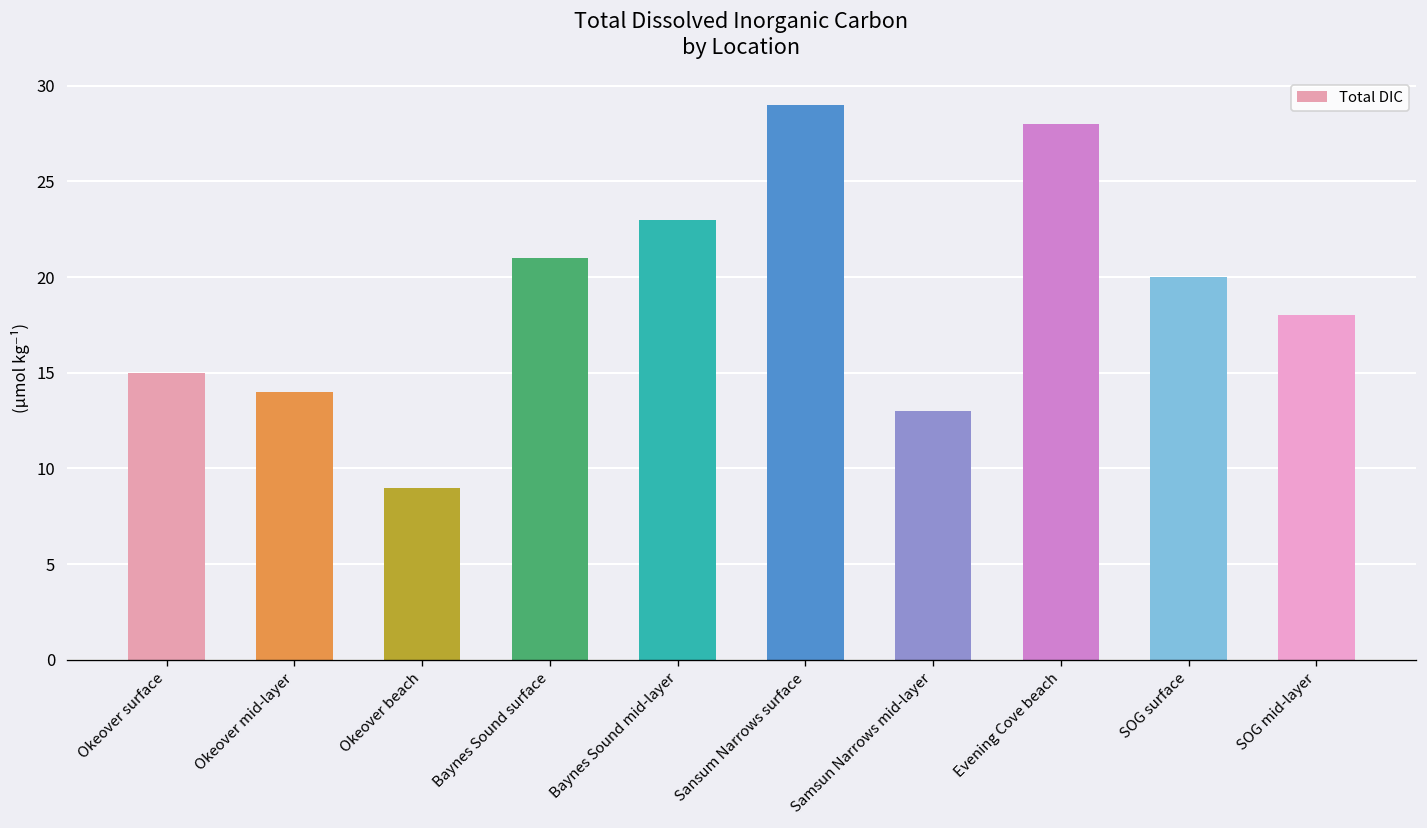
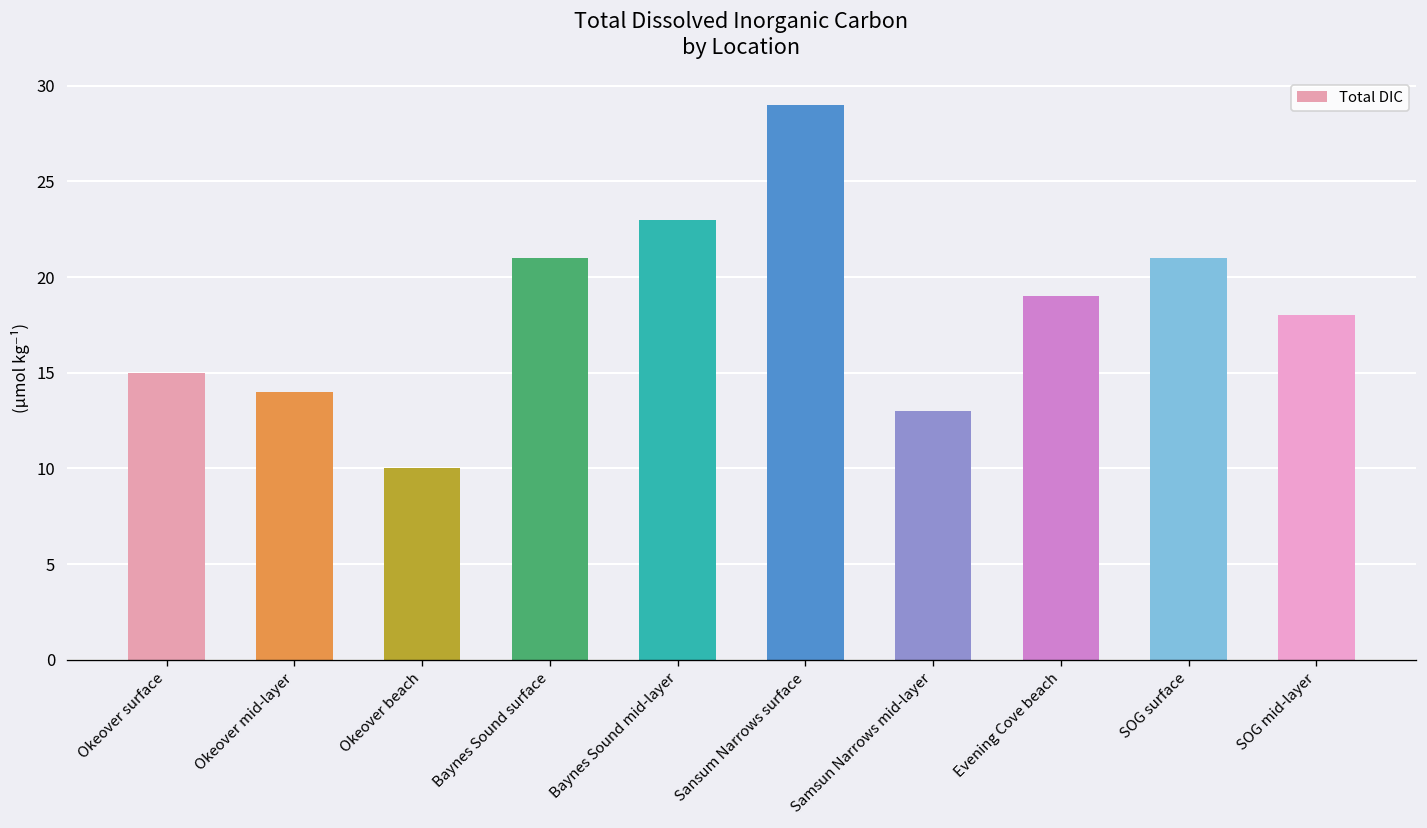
  {
    "Okeover surface": 15,
    "Okeover mid-layer": 14,
-   "Okeover beach": 9,
+   "Okeover beach": 10,
    "Baynes Sound surface": 21,
    "Baynes Sound mid-layer": 23,
    "Sansum Narrows surface": 29,
    "Samsun Narrows mid-layer": 13,
-   "Evening Cove beach": 28,
-   "SOG surface": 20,
+   "Evening Cove beach": 19,
+   "SOG surface": 21,
    "SOG mid-layer": 18
  }
